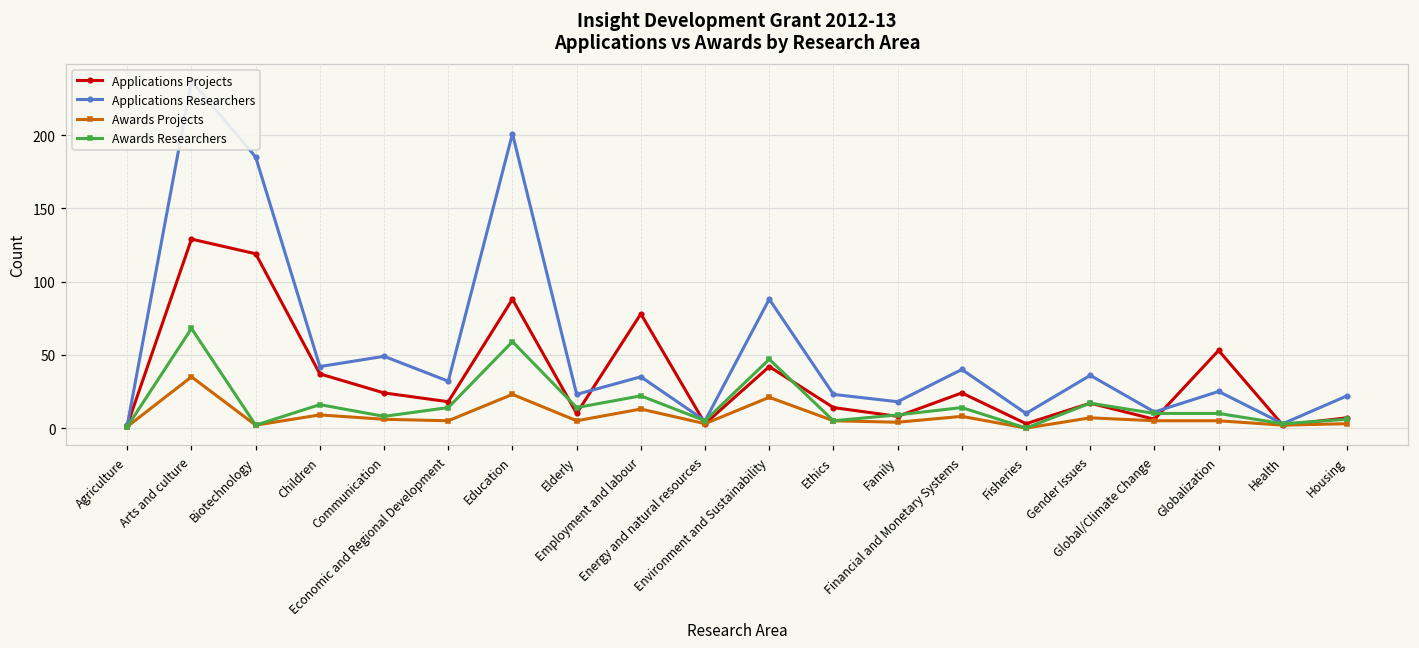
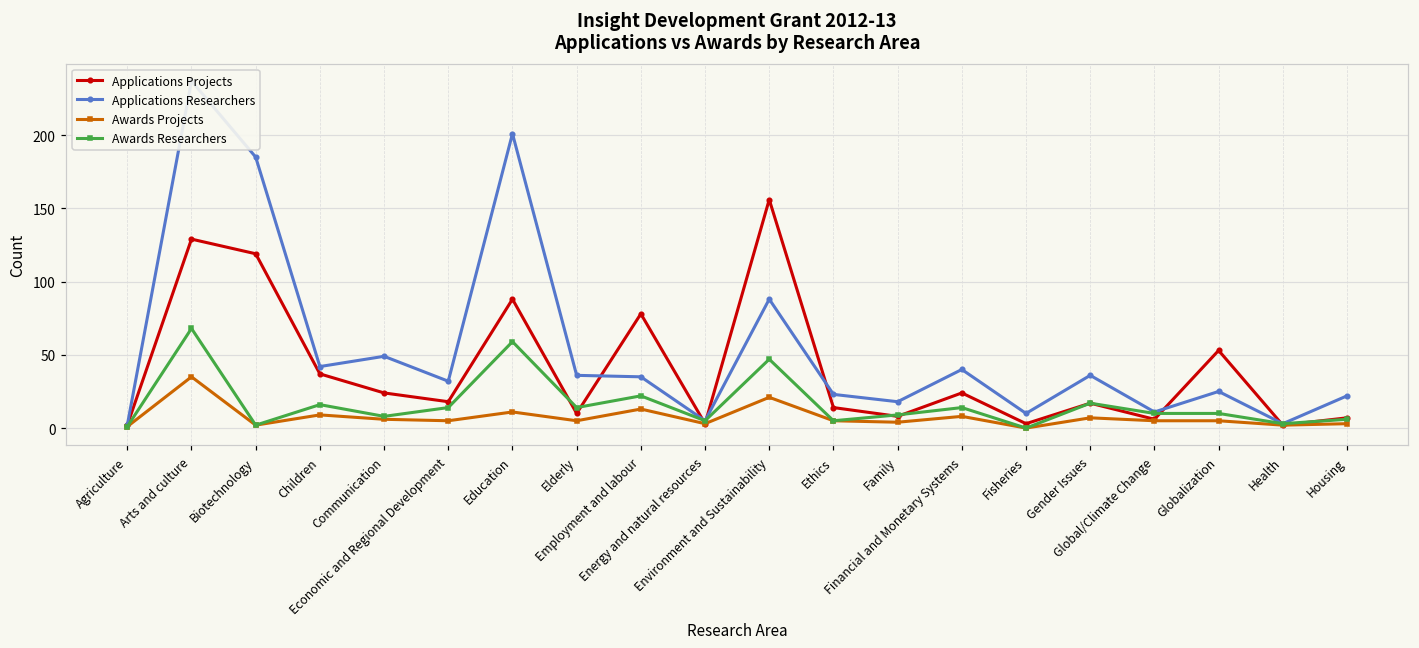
  {
    "Applications Projects": {
      "Arts and culture": 129,
      "Biotechnology": 119,
      "Children": 37,
      "Communication": 24,
      "Economic and Regional Development": 18,
      "Education": 88,
      "Elderly": 10,
      "Employment and labour": 78,
-     "Environment and Sustainability": 42,
+     "Environment and Sustainability": 156,
      "Ethics": 14,
      "Financial and Monetary Systems": 24,
      "Fisheries": 3,
      "Globalization": 53
    },
    "Applications Researchers": {
      "Biotechnology": 185,
      "Children": 42,
      "Communication": 49,
      "Economic and Regional Development": 32,
      "Education": 201,
-     "Elderly": 23,
+     "Elderly": 36,
      "Employment and labour": 35,
      "Environment and Sustainability": 88,
      "Ethics": 23,
      "Family": 18,
      "Financial and Monetary Systems": 40,
      "Fisheries": 10,
      "Gender Issues": 36,
      "Globalization": 25,
      "Housing": 22
    },
    "Awards Projects": {
      "Arts and culture": 35,
      "Children": 9,
      "Communication": 6,
      "Economic and Regional Development": 5,
-     "Education": 23,
+     "Education": 11,
      "Elderly": 5,
      "Employment and labour": 13,
      "Environment and Sustainability": 21,
      "Family": 4,
      "Financial and Monetary Systems": 8,
      "Gender Issues": 7,
      "Globalization": 5,
      "Housing": 3
    },
    "Awards Researchers": {
      "Arts and culture": 68,
      "Children": 16,
      "Communication": 8,
      "Economic and Regional Development": 14,
      "Education": 59,
      "Elderly": 14,
      "Employment and labour": 22,
      "Environment and Sustainability": 47,
      "Financial and Monetary Systems": 14,
      "Globalization": 10
    }
  }
